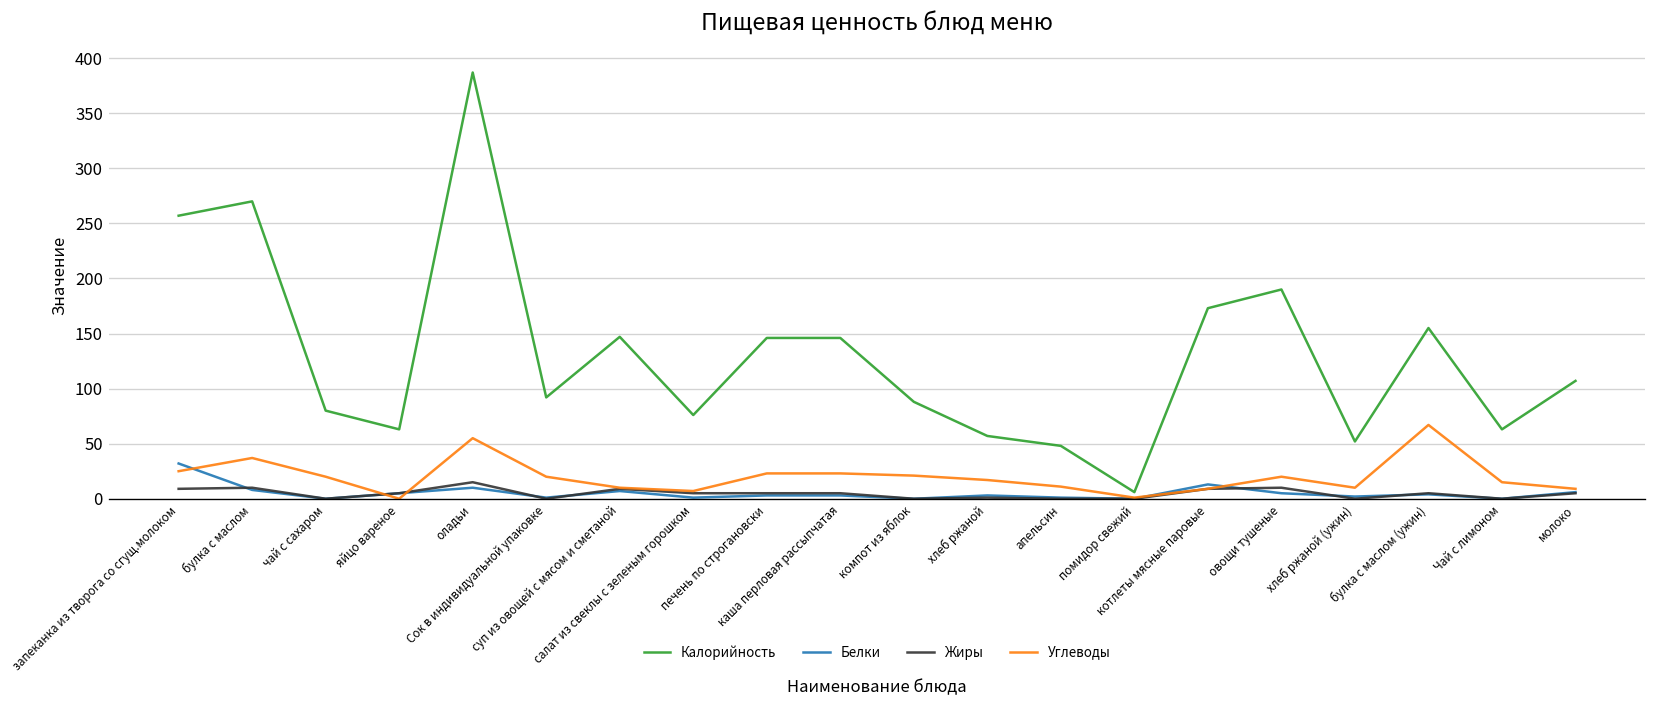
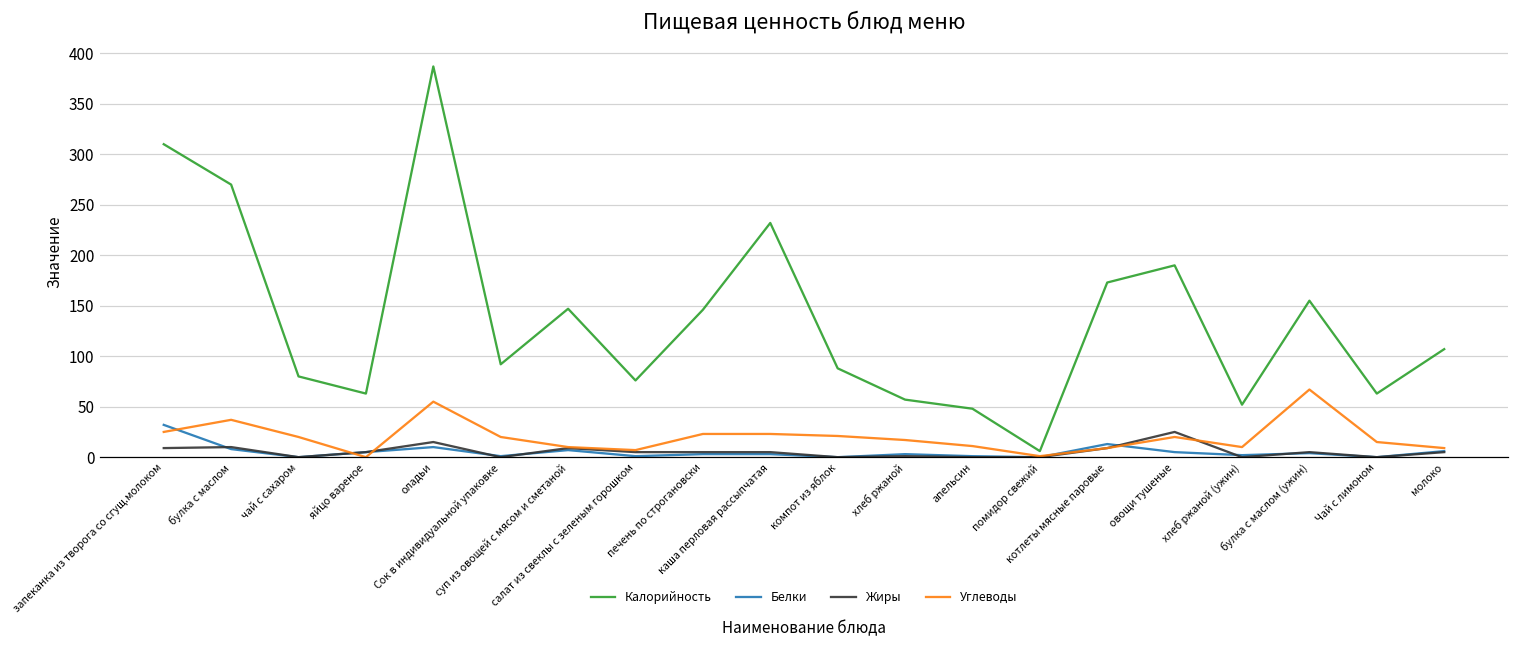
  {
    "Калорийность": {
-     "запеканка из творога со сгущ.молоком": 260,
+     "запеканка из творога со сгущ.молоком": 310,
      "булка с маслом": 270,
      "чай с сахаром": 80,
      "яйцо вареное": 60,
      "оладьи": 390,
      "Сок в индивидуальной упаковке": 90,
      "суп из овощей с мясом и сметаной": 150,
      "салат из свеклы с зеленым горошком": 80,
      "печень по строгановски": 150,
-     "каша перловая рассыпчатая": 150,
+     "каша перловая рассыпчатая": 230,
      "компот из яблок": 90,
      "хлеб ржаной": 60,
      "апельсин": 50,
      "помидор свежий": 10,
      "котлеты мясные паровые": 170,
      "овощи тушеные": 190,
      "хлеб ржаной (ужин)": 50,
      "булка с маслом (ужин)": 160,
      "Чай с лимоном": 60,
      "молоко": 110
    },
    "Белки": {
      "запеканка из творога со сгущ.молоком": 30,
      "оладьи": 10,
      "салат из свеклы с зеленым горошком": 0,
      "котлеты мясные паровые": 10,
      "овощи тушеные": 10
    },
    "Жиры": {
      "запеканка из творога со сгущ.молоком": 10,
      "оладьи": 20,
-     "овощи тушеные": 10
+     "овощи тушеные": 30
    },
    "Углеводы": {
      "запеканка из творога со сгущ.молоком": 30,
      "булка с маслом": 40,
      "чай с сахаром": 20,
      "яйцо вареное": 0,
      "оладьи": 60,
      "Сок в индивидуальной упаковке": 20,
      "печень по строгановски": 20,
      "каша перловая рассыпчатая": 20,
      "компот из яблок": 20,
      "хлеб ржаной": 20,
      "апельсин": 10,
      "овощи тушеные": 20,
      "хлеб ржаной (ужин)": 10,
      "булка с маслом (ужин)": 70,
      "Чай с лимоном": 20,
      "молоко": 10
    }
  }
